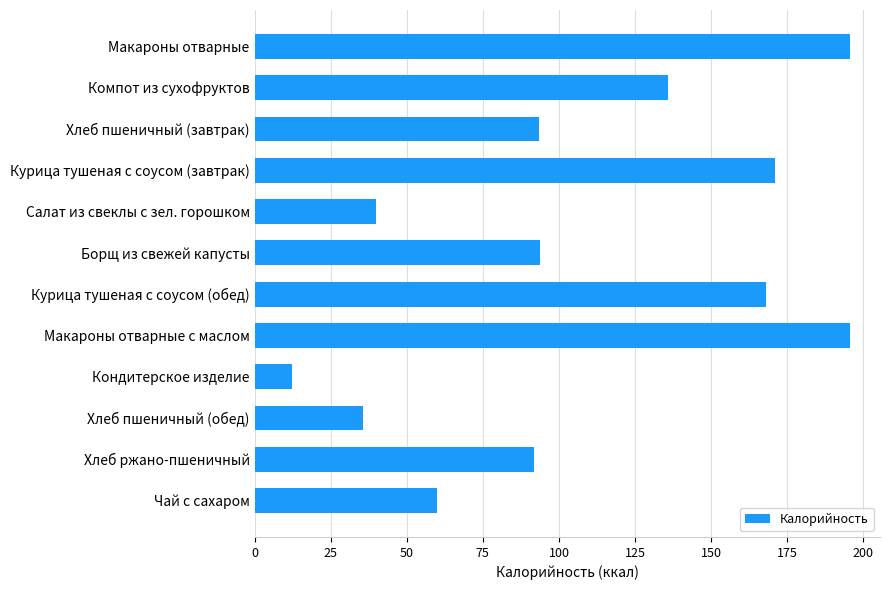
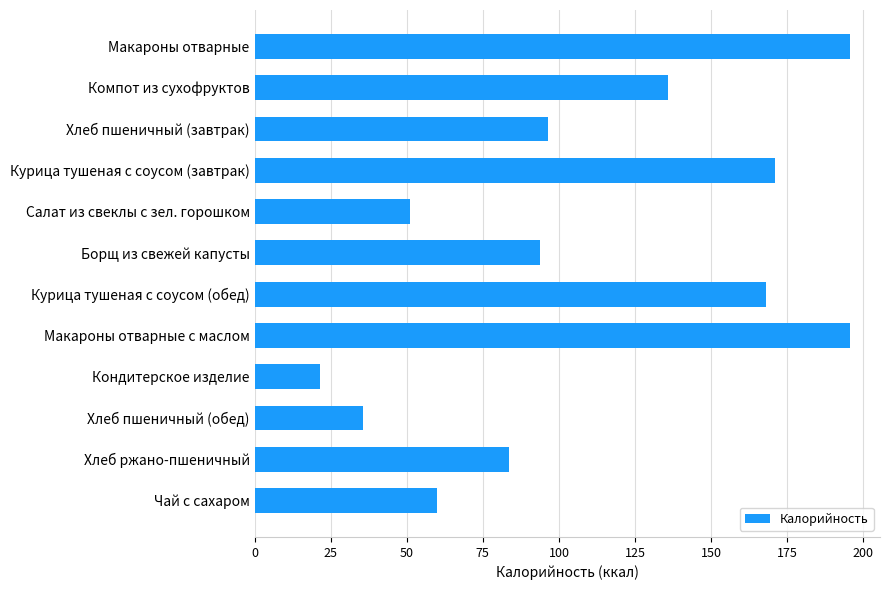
  {
    "Макароны отварные": 196,
    "Компот из сухофруктов": 136,
-   "Хлеб пшеничный (завтрак)": 94,
+   "Хлеб пшеничный (завтрак)": 97,
    "Курица тушеная с соусом (завтрак)": 171,
-   "Салат из свеклы с зел. горошком": 40,
+   "Салат из свеклы с зел. горошком": 51,
    "Борщ из свежей капусты": 94,
    "Курица тушеная с соусом (обед)": 168,
    "Макароны отварные с маслом": 196,
-   "Кондитерское изделие": 12,
+   "Кондитерское изделие": 22,
    "Хлеб пшеничный (обед)": 36,
-   "Хлеб ржано-пшеничный": 92,
+   "Хлеб ржано-пшеничный": 83,
    "Чай с сахаром": 60
  }
